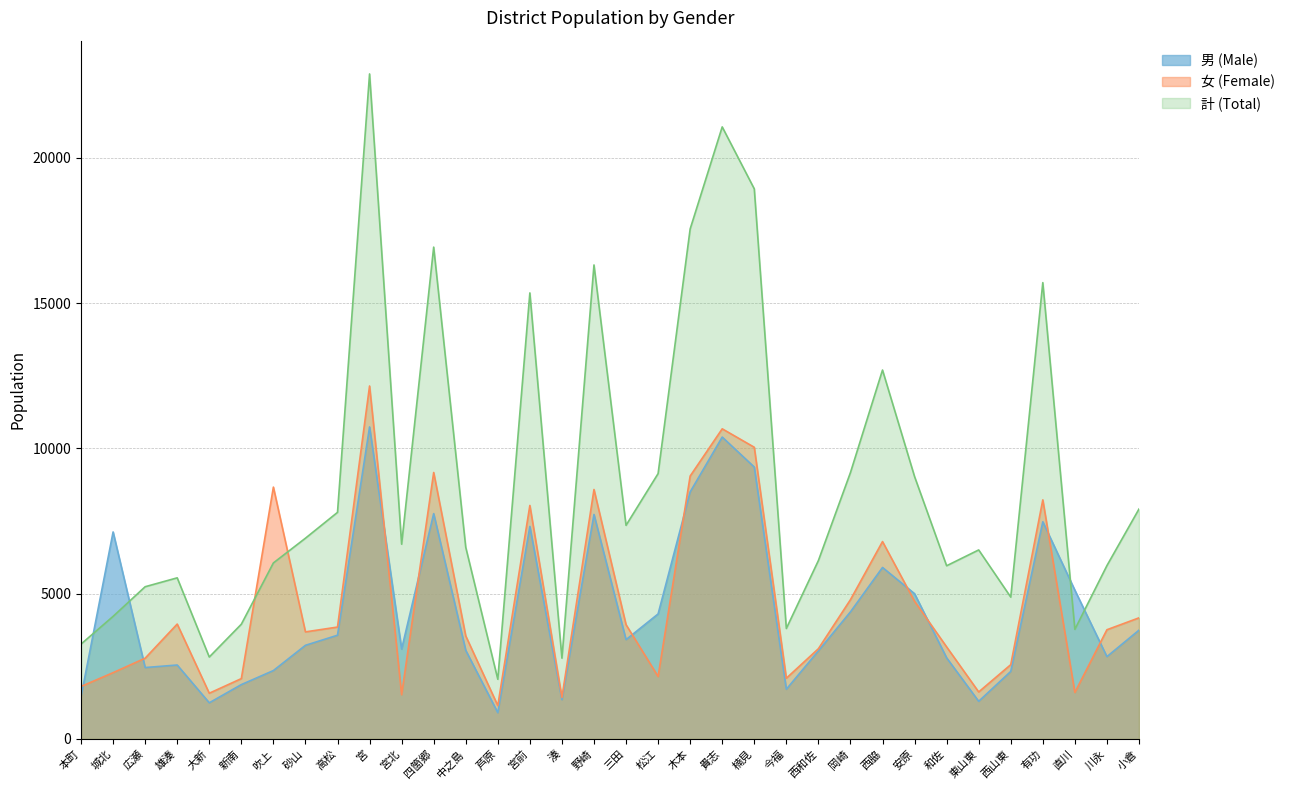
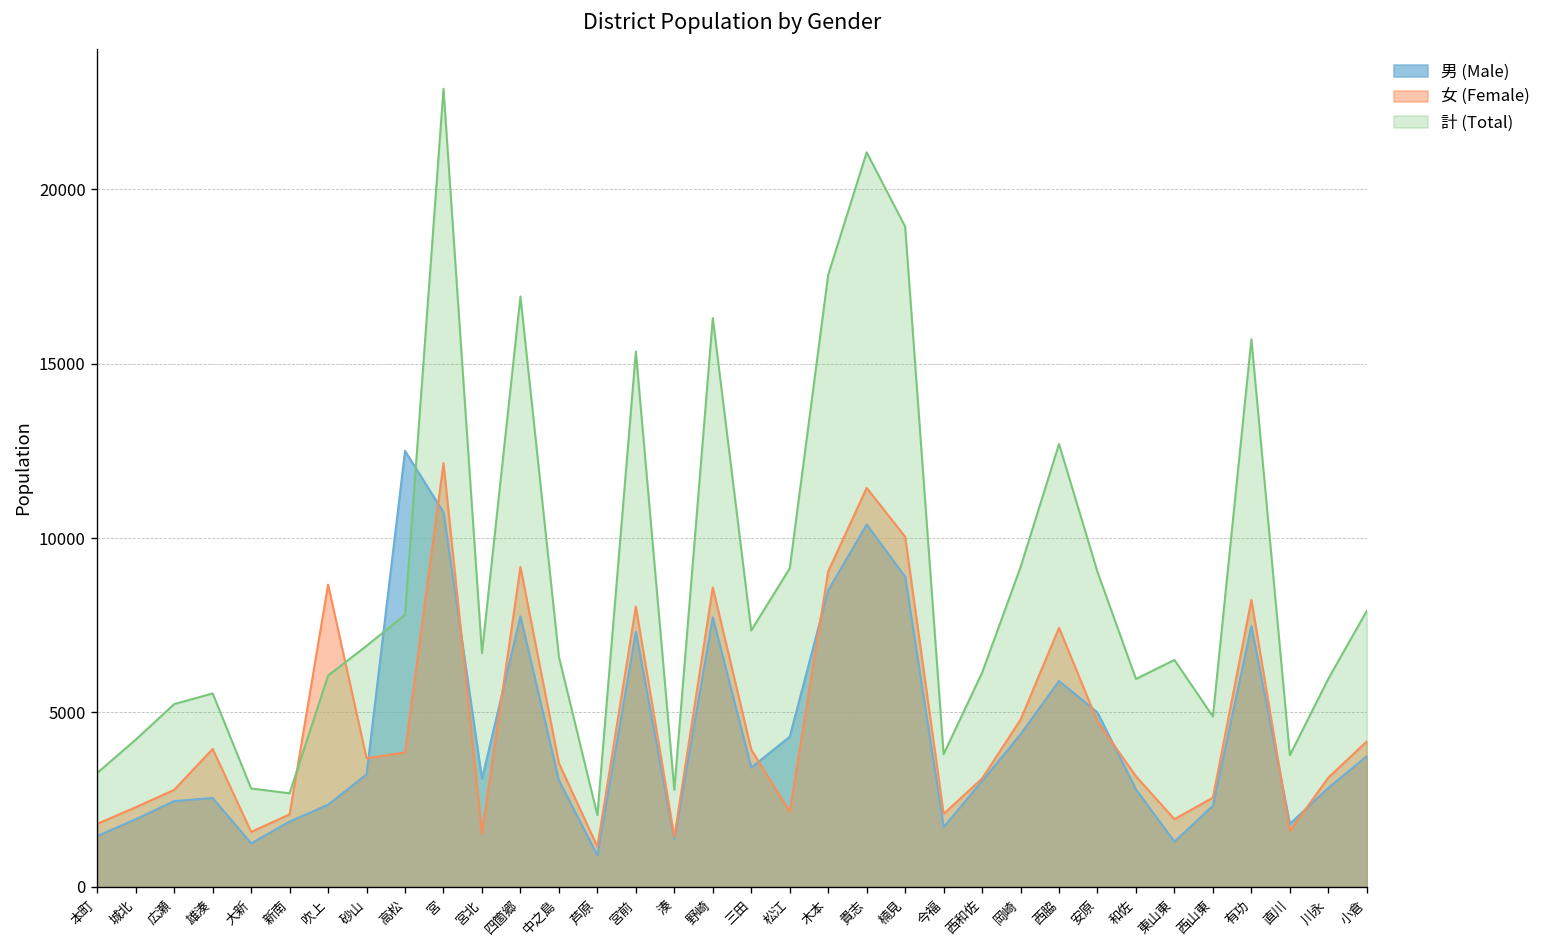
  {
    "男 (Male)": {
      "本町": 1500,
-     "城北": 7100,
+     "城北": 1900,
      "広瀬": 2500,
      "雄湊": 2500,
      "大新": 1200,
      "新南": 1900,
      "吹上": 2400,
      "砂山": 3200,
-     "高松": 3600,
+     "高松": 12500,
      "宮": 10700,
      "宮北": 3100,
      "四箇郷": 7800,
      "中之島": 3100,
      "芦原": 900,
      "宮前": 7300,
      "野崎": 7700,
      "三田": 3400,
      "松江": 4300,
      "木本": 8500,
      "貴志": 10400,
-     "楠見": 9400,
+     "楠見": 8900,
      "今福": 1700,
      "岡崎": 4400,
      "西脇": 5900,
      "安原": 5000,
      "和佐": 2800,
      "東山東": 1300,
      "西山東": 2300,
      "有功": 7500,
-     "直川": 5100,
+     "直川": 1800,
      "川永": 2800,
      "小倉": 3700
    },
    "女 (Female)": {
      "本町": 1800,
      "城北": 2300,
      "広瀬": 2800,
      "雄湊": 4000,
      "大新": 1600,
      "新南": 2100,
      "吹上": 8700,
      "砂山": 3700,
      "高松": 3900,
      "宮": 12100,
      "宮北": 1500,
      "四箇郷": 9200,
      "中之島": 3500,
      "芦原": 1200,
      "宮前": 8000,
      "野崎": 8600,
      "三田": 3900,
      "松江": 2200,
      "木本": 9000,
-     "貴志": 10700,
+     "貴志": 11400,
      "楠見": 10000,
      "今福": 2100,
      "岡崎": 4800,
-     "西脇": 6800,
+     "西脇": 7400,
      "安原": 4700,
      "和佐": 3200,
-     "東山東": 1600,
+     "東山東": 1900,
      "西山東": 2600,
      "有功": 8200,
      "直川": 1600,
-     "川永": 3800,
+     "川永": 3100,
      "小倉": 4200
    },
    "計 (Total)": {
      "本町": 3300,
      "城北": 4200,
      "広瀬": 5200,
      "雄湊": 5500,
      "大新": 2800,
-     "新南": 4000,
+     "新南": 2700,
      "吹上": 6100,
      "砂山": 6900,
      "高松": 7800,
      "宮": 22900,
      "宮北": 6700,
      "四箇郷": 16900,
      "中之島": 6600,
      "芦原": 2100,
      "宮前": 15400,
      "湊": 2800,
      "野崎": 16300,
      "三田": 7400,
      "松江": 9100,
      "木本": 17600,
      "貴志": 21100,
      "楠見": 18900,
      "今福": 3800,
      "西和佐": 6100,
      "岡崎": 9200,
      "西脇": 12700,
      "安原": 9000,
      "和佐": 6000,
      "東山東": 6500,
      "西山東": 4900,
      "有功": 15700,
      "直川": 3800,
      "川永": 6000,
      "小倉": 7900
    }
  }
